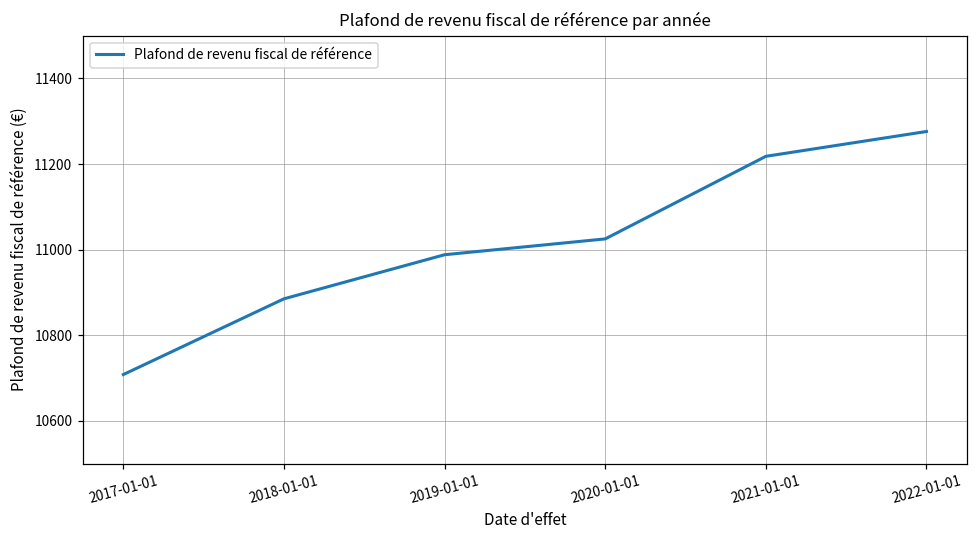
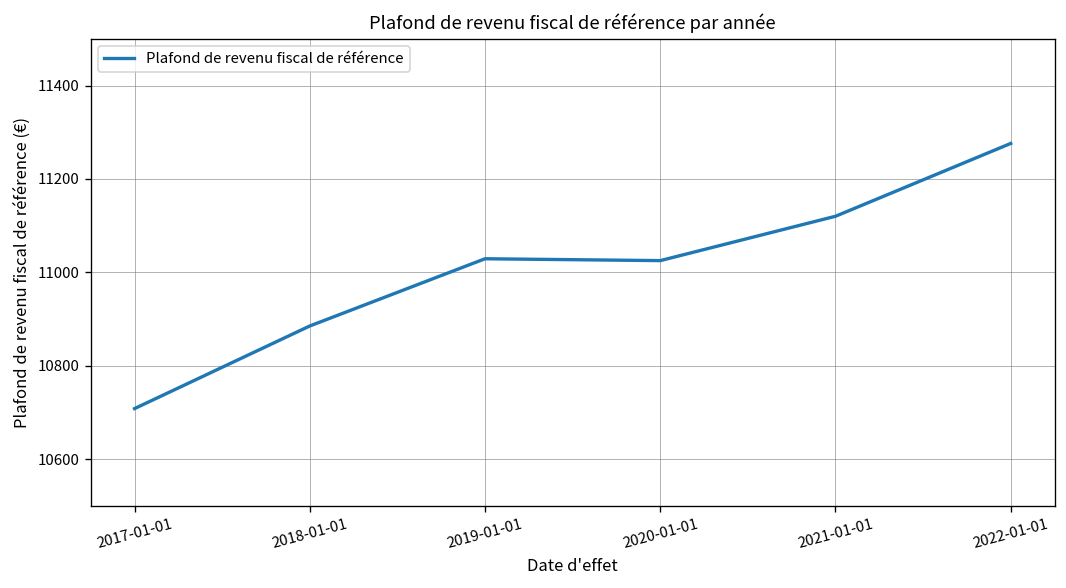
  {
    "2017-01-01": 10710,
    "2018-01-01": 10890,
-   "2019-01-01": 10990,
+   "2019-01-01": 11030,
    "2020-01-01": 11030,
-   "2021-01-01": 11220,
+   "2021-01-01": 11120,
    "2022-01-01": 11280
  }
